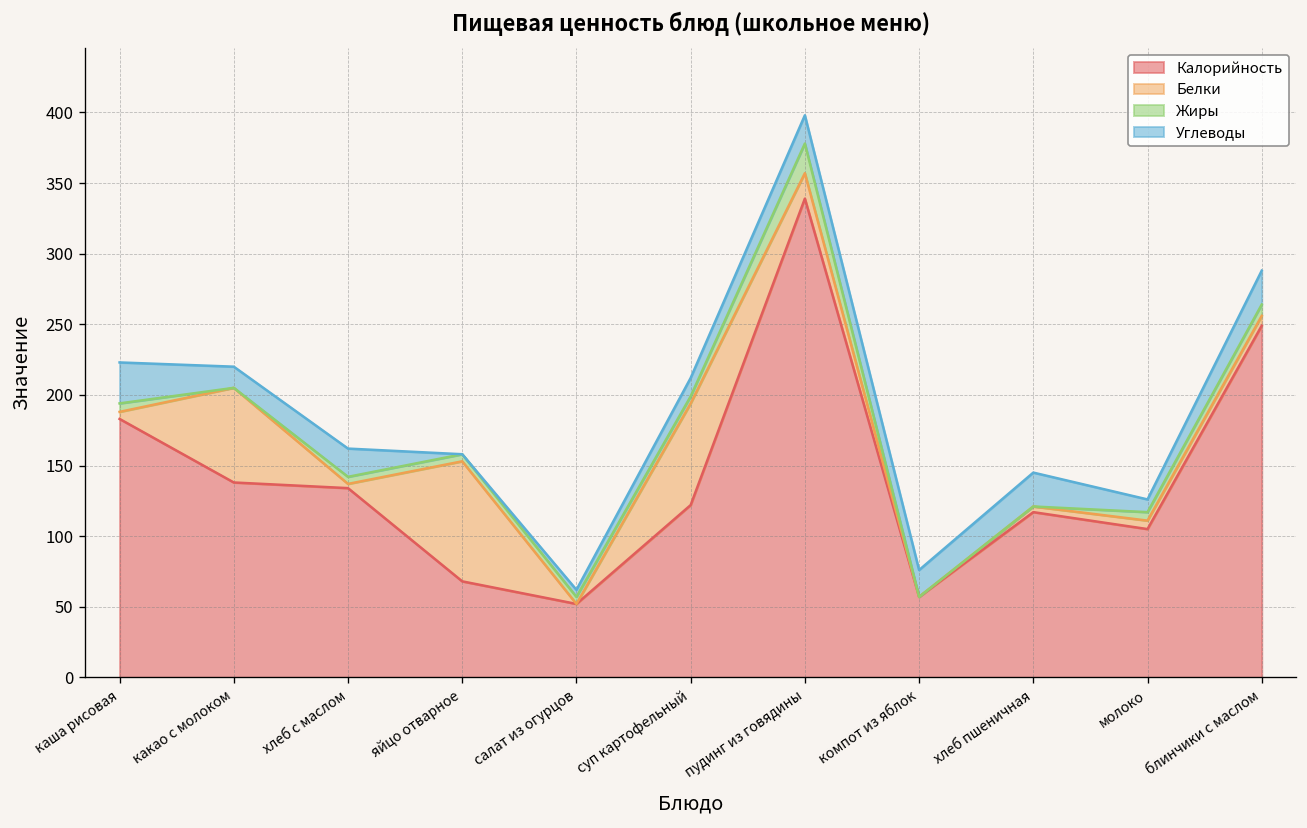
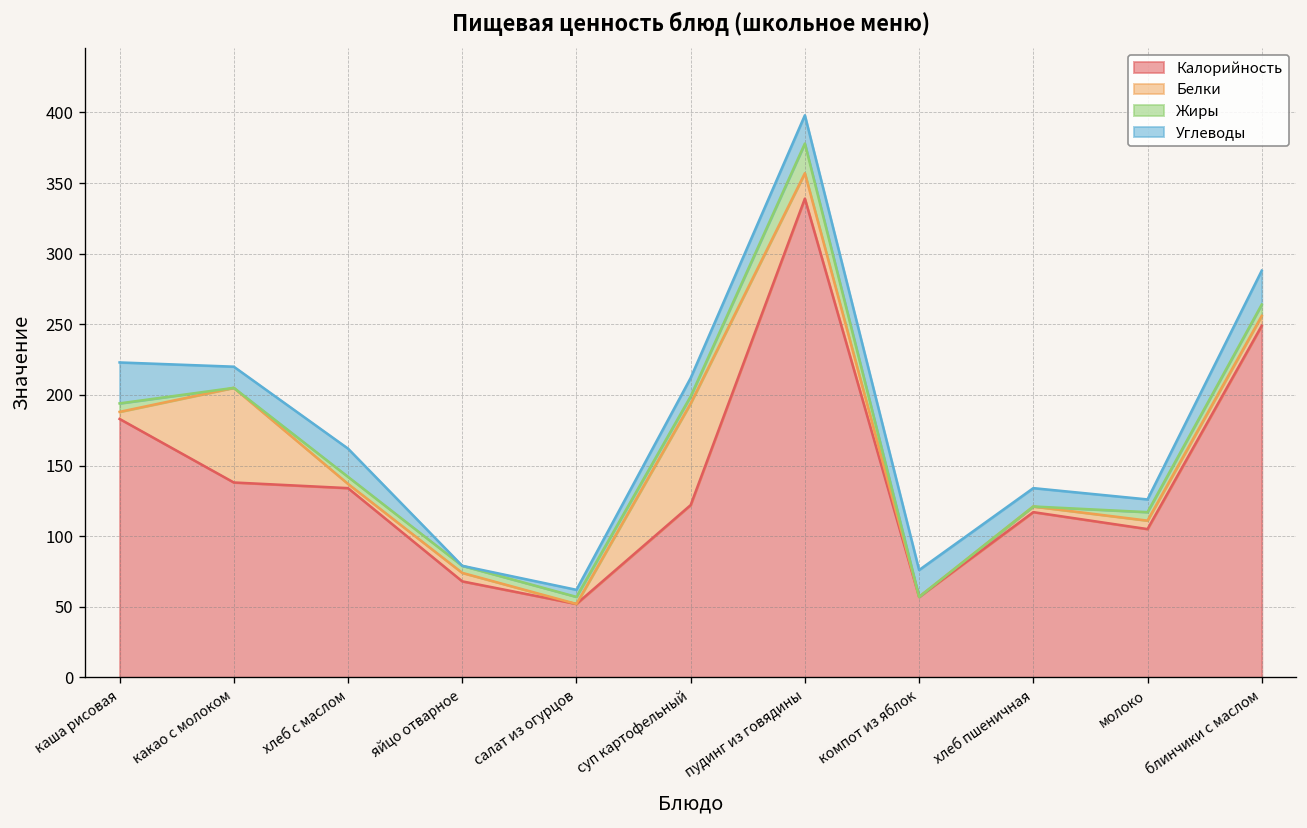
  {
    "Калорийность": {
      "каша рисовая": 183,
      "какао с молоком": 138,
      "хлеб с маслом": 134,
      "яйцо отварное": 68,
      "суп картофельный": 122,
      "пудинг из говядины": 339,
      "хлеб пшеничная": 117,
      "молоко": 105,
      "блинчики с маслом": 249
    },
    "Белки": {
      "каша рисовая": 5,
      "хлеб с маслом": 3,
-     "яйцо отварное": 85,
+     "яйцо отварное": 6,
      "суп картофельный": 72,
      "пудинг из говядины": 18,
      "молоко": 6,
      "блинчики с маслом": 7
    },
    "Жиры": {
      "каша рисовая": 6,
      "хлеб с маслом": 5,
      "салат из огурцов": 5,
      "суп картофельный": 5,
      "пудинг из говядины": 21,
      "молоко": 6,
      "блинчики с маслом": 8
    },
    "Углеводы": {
      "каша рисовая": 29,
      "какао с молоком": 15,
      "хлеб с маслом": 20,
      "салат из огурцов": 5,
      "суп картофельный": 13,
      "пудинг из говядины": 20,
      "компот из яблок": 19,
-     "хлеб пшеничная": 24,
+     "хлеб пшеничная": 13,
      "молоко": 9,
      "блинчики с маслом": 24
    }
  }
